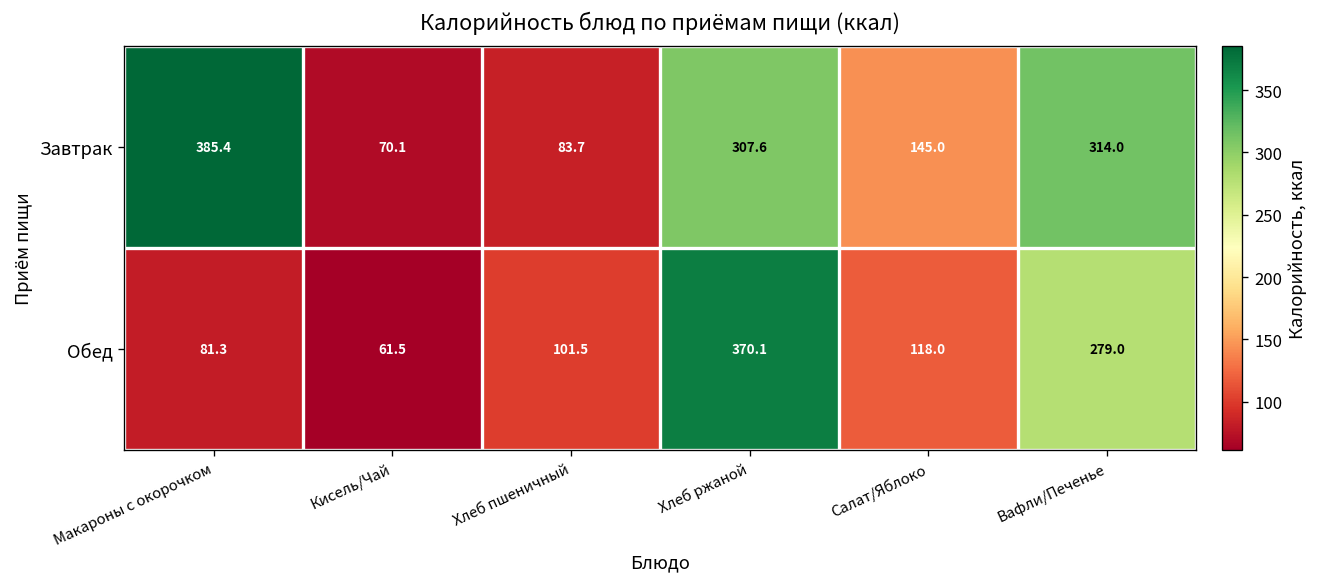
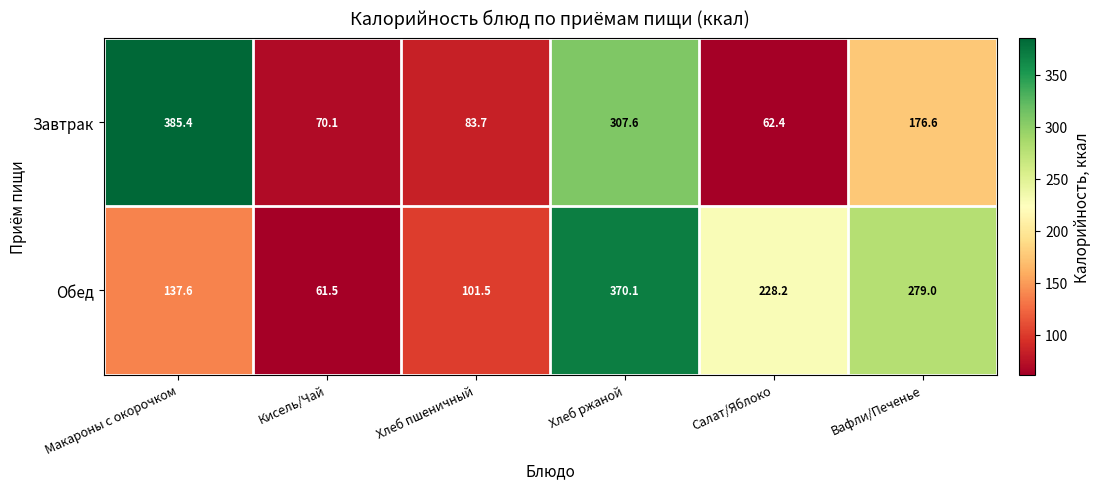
  {
    "Завтрак": {
      "Макароны с окорочком": 385.4,
      "Кисель/Чай": 70.1,
      "Хлеб пшеничный": 83.7,
      "Хлеб ржаной": 307.6,
-     "Салат/Яблоко": 145.0,
-     "Вафли/Печенье": 314.0
+     "Салат/Яблоко": 62.4,
+     "Вафли/Печенье": 176.6
    },
    "Обед": {
-     "Макароны с окорочком": 81.3,
+     "Макароны с окорочком": 137.6,
      "Кисель/Чай": 61.5,
      "Хлеб пшеничный": 101.5,
      "Хлеб ржаной": 370.1,
-     "Салат/Яблоко": 118.0,
+     "Салат/Яблоко": 228.2,
      "Вафли/Печенье": 279.0
    }
  }
